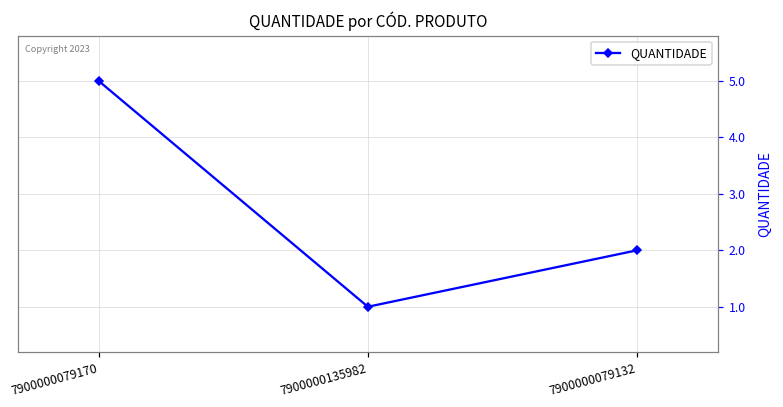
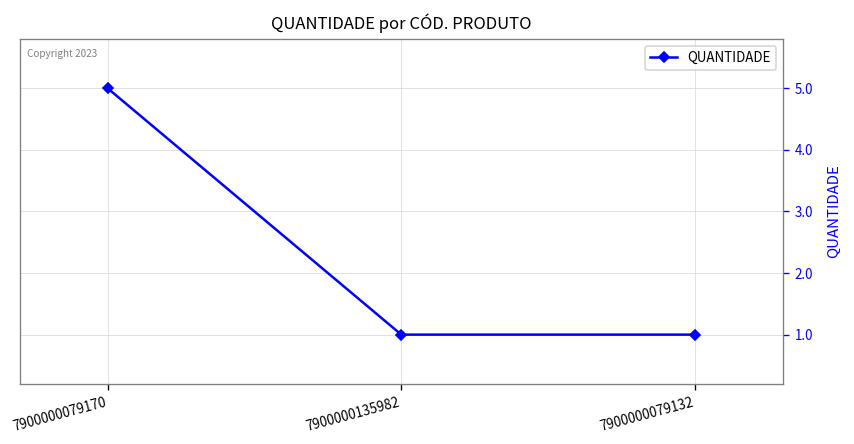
  {
    "7900000135982": 1,
-   "7900000079132": 2
+   "7900000079132": 1
  }
